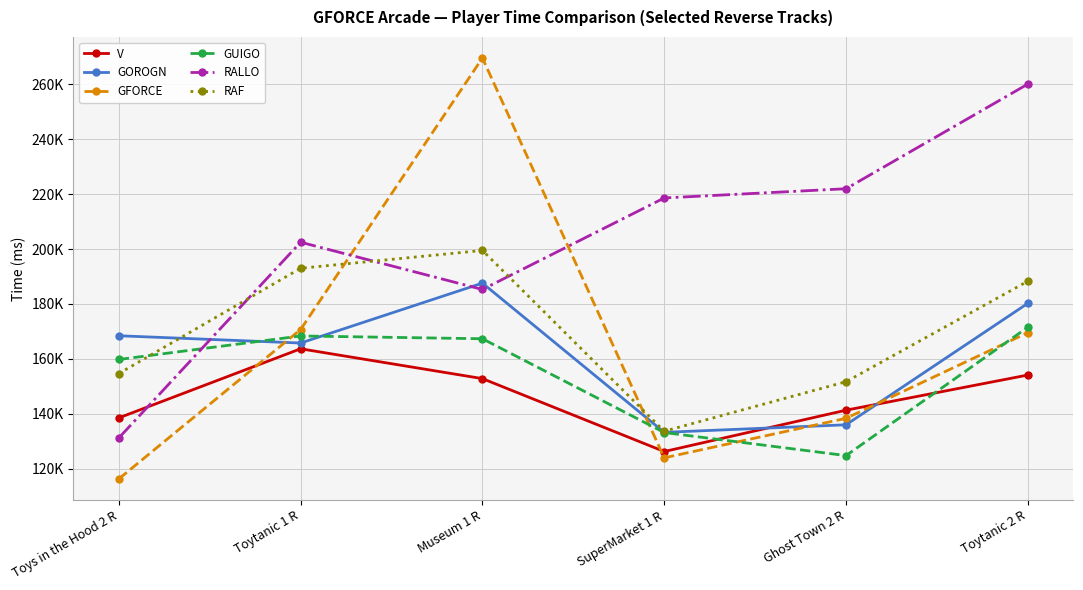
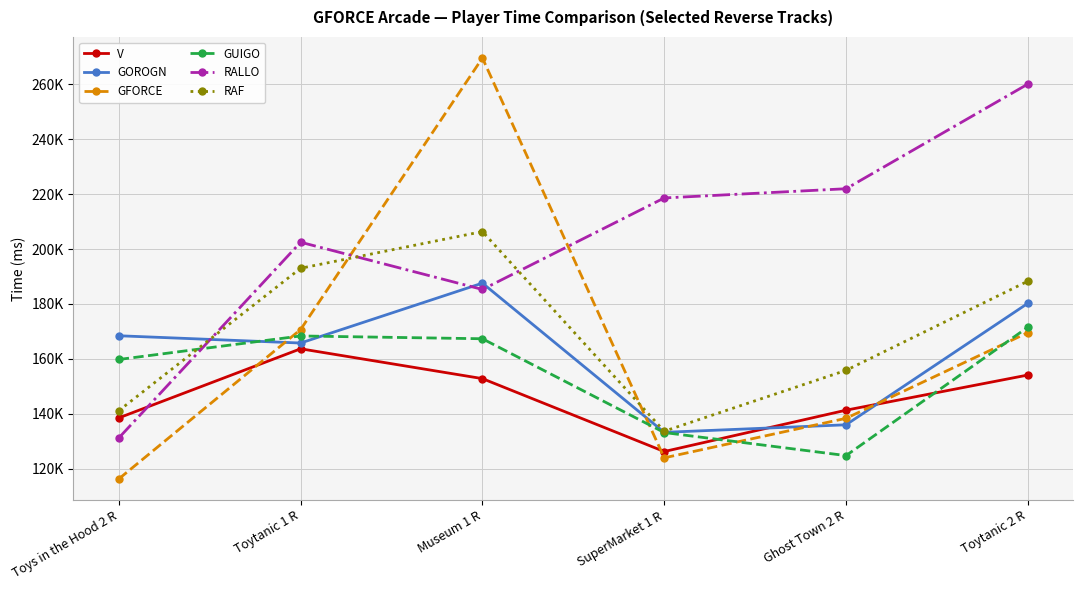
  {
    "V": {
      "Toys in the Hood 2 R": 139000,
      "Toytanic 1 R": 164000,
      "Museum 1 R": 153000,
      "SuperMarket 1 R": 126000,
      "Ghost Town 2 R": 141000,
      "Toytanic 2 R": 154000
    },
    "GOROGN": {
      "Toys in the Hood 2 R": 168000,
      "Toytanic 1 R": 166000,
      "Museum 1 R": 188000,
      "Ghost Town 2 R": 136000,
      "Toytanic 2 R": 180000
    },
    "GFORCE": {
      "Toys in the Hood 2 R": 116000,
      "Toytanic 1 R": 171000,
      "Museum 1 R": 270000,
      "SuperMarket 1 R": 124000,
      "Ghost Town 2 R": 138000,
      "Toytanic 2 R": 170000
    },
    "GUIGO": {
      "Toys in the Hood 2 R": 160000,
      "Toytanic 1 R": 168000,
      "Museum 1 R": 167000,
      "Ghost Town 2 R": 125000,
      "Toytanic 2 R": 172000
    },
    "RALLO": {
      "Toys in the Hood 2 R": 131000,
      "Toytanic 1 R": 202000,
      "Museum 1 R": 185000,
      "SuperMarket 1 R": 219000,
      "Ghost Town 2 R": 222000,
      "Toytanic 2 R": 260000
    },
    "RAF": {
-     "Toys in the Hood 2 R": 155000,
+     "Toys in the Hood 2 R": 141000,
      "Toytanic 1 R": 193000,
-     "Museum 1 R": 199000,
-     "Ghost Town 2 R": 152000,
+     "Museum 1 R": 206000,
+     "Ghost Town 2 R": 156000,
      "Toytanic 2 R": 188000
    }
  }
